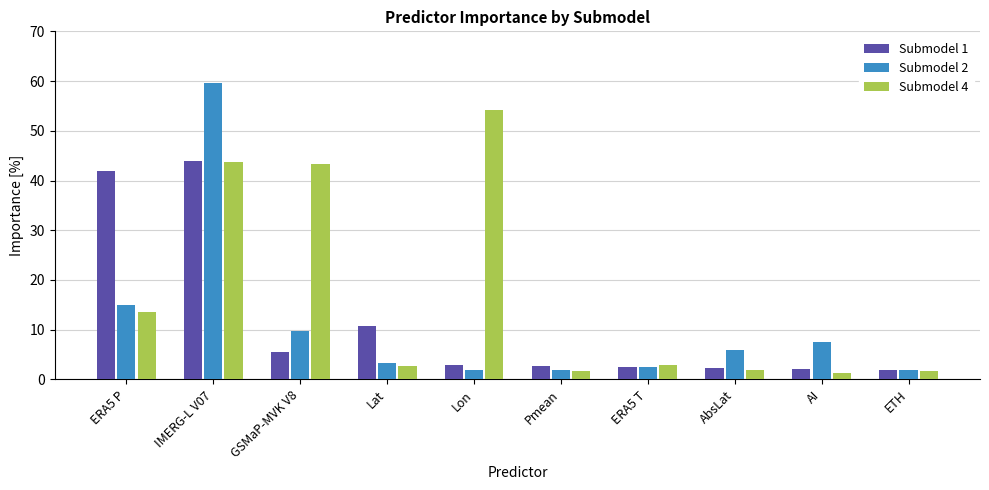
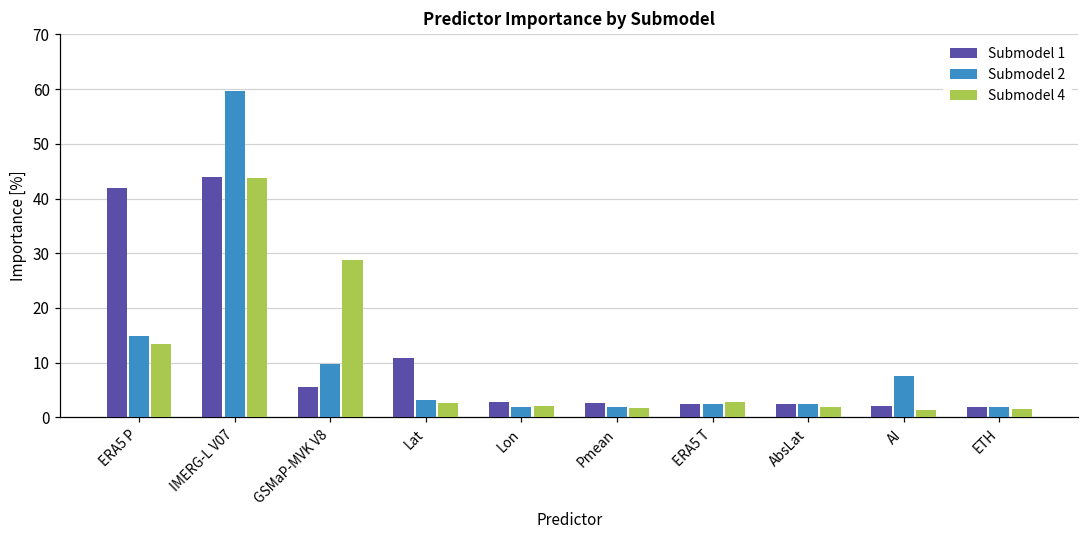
  {
    "Submodel 1": {
      "ERA5 P": 42,
      "IMERG-L V07": 44,
      "GSMaP-MVK V8": 5,
      "Lat": 11,
      "Lon": 3,
      "Pmean": 3,
      "ERA5 T": 2,
      "AbsLat": 2,
      "AI": 2,
      "ETH": 2
    },
    "Submodel 2": {
      "ERA5 P": 15,
      "IMERG-L V07": 60,
      "GSMaP-MVK V8": 10,
      "Lat": 3,
      "Lon": 2,
      "Pmean": 2,
      "ERA5 T": 2,
-     "AbsLat": 6,
+     "AbsLat": 2,
      "AI": 8,
      "ETH": 2
    },
    "Submodel 4": {
      "ERA5 P": 13,
      "IMERG-L V07": 44,
-     "GSMaP-MVK V8": 43,
+     "GSMaP-MVK V8": 29,
      "Lat": 3,
-     "Lon": 54,
+     "Lon": 2,
      "Pmean": 2,
      "ERA5 T": 3,
      "AbsLat": 2,
      "AI": 1,
      "ETH": 2
    }
  }
